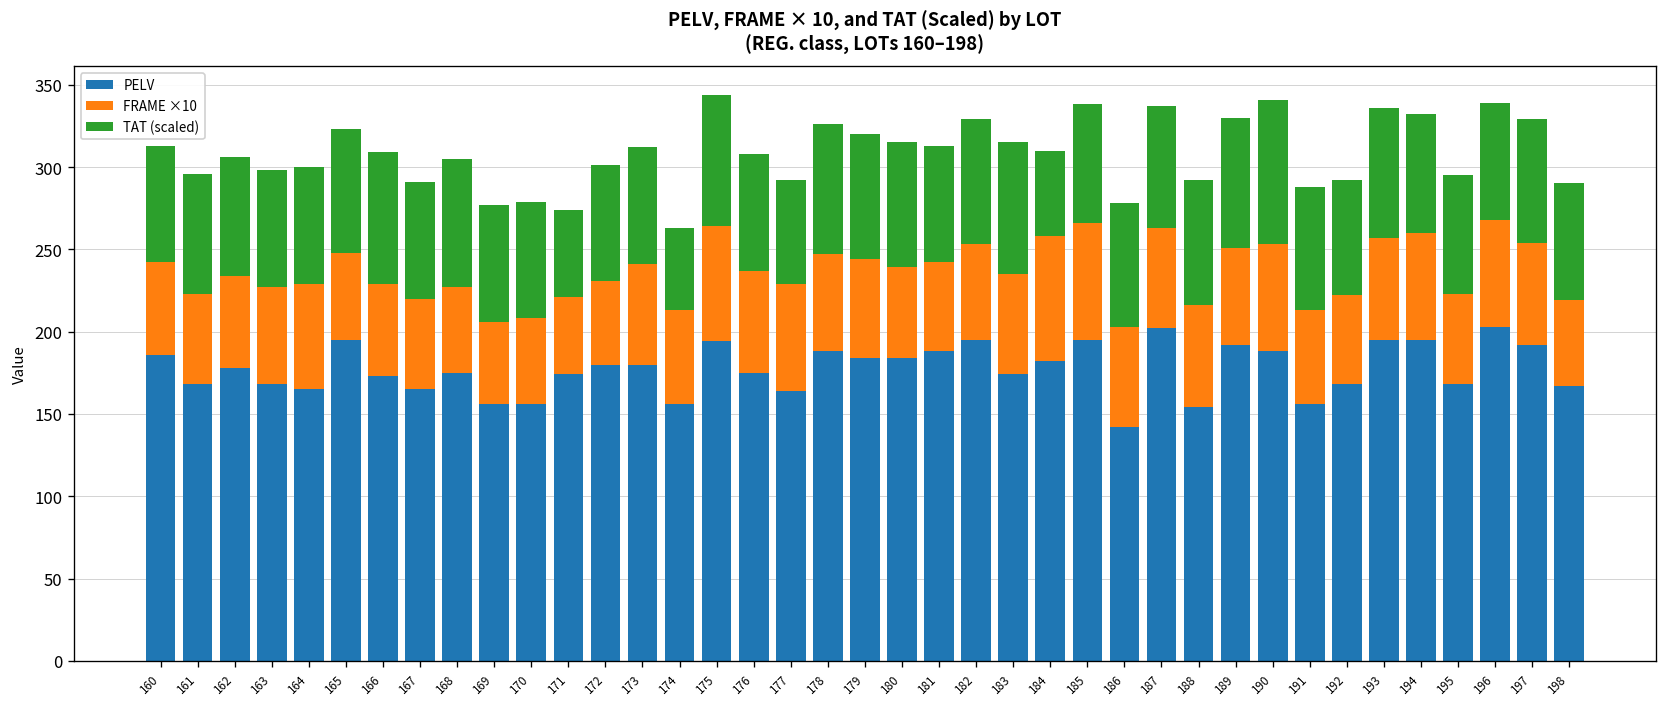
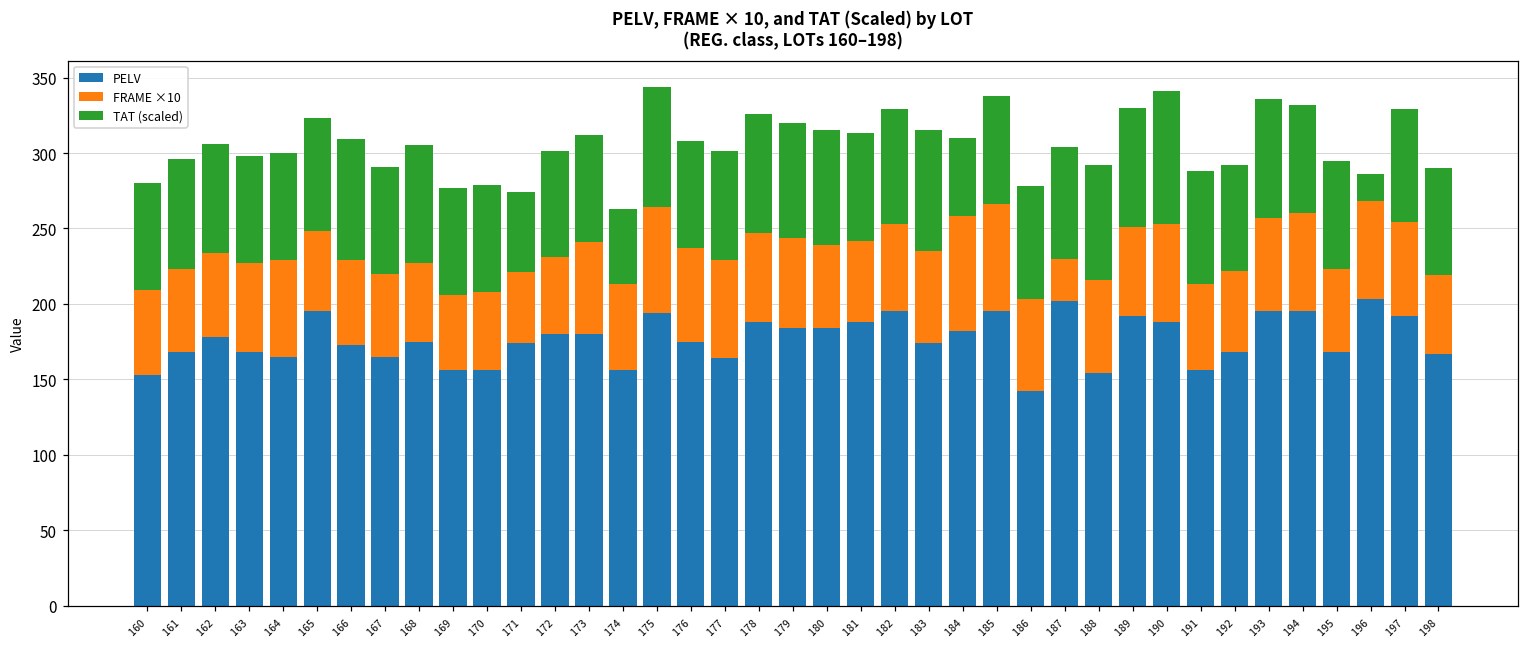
  {
    "PELV": {
-     "160": 186,
+     "160": 153,
      "161": 168,
      "162": 178,
      "163": 168,
      "164": 165,
      "165": 195,
      "166": 173,
      "167": 165,
      "168": 175,
      "169": 156,
      "170": 156,
      "171": 174,
      "172": 180,
      "173": 180,
      "174": 156,
      "175": 194,
      "176": 175,
      "177": 164,
      "178": 188,
      "179": 184,
      "180": 184,
      "181": 188,
      "182": 195,
      "183": 174,
      "184": 182,
      "185": 195,
      "186": 142,
      "187": 202,
      "188": 154,
      "189": 192,
      "190": 188,
      "191": 156,
      "192": 168,
      "193": 195,
      "194": 195,
      "195": 168,
      "196": 203,
      "197": 192,
      "198": 167
    },
    "FRAME ×10": {
      "160": 56,
      "161": 55,
      "162": 56,
      "163": 59,
      "164": 64,
      "165": 53,
      "166": 56,
      "167": 55,
      "168": 52,
      "169": 50,
      "170": 52,
      "171": 47,
      "172": 51,
      "173": 61,
      "174": 57,
      "175": 70,
      "176": 62,
      "177": 65,
      "178": 59,
      "179": 60,
      "180": 55,
      "181": 54,
      "182": 58,
      "183": 61,
      "184": 76,
      "185": 71,
      "186": 61,
-     "187": 61,
+     "187": 28,
      "188": 62,
      "189": 59,
      "190": 65,
      "191": 57,
      "192": 54,
      "193": 62,
      "194": 65,
      "195": 55,
      "196": 65,
      "197": 62,
      "198": 52
    },
    "TAT (scaled)": {
      "160": 71,
      "161": 73,
      "162": 72,
      "163": 71,
      "164": 71,
      "165": 75,
      "166": 80,
      "167": 71,
      "168": 78,
      "169": 71,
      "170": 71,
      "171": 53,
      "172": 70,
      "173": 71,
      "174": 50,
      "175": 80,
      "176": 71,
-     "177": 63,
+     "177": 72,
      "178": 79,
      "179": 76,
      "180": 76,
      "181": 71,
      "182": 76,
      "183": 80,
      "184": 52,
      "185": 72,
      "186": 75,
      "187": 74,
      "188": 76,
      "189": 79,
      "190": 88,
      "191": 75,
      "192": 70,
      "193": 79,
      "194": 72,
      "195": 72,
-     "196": 71,
+     "196": 18,
      "197": 75,
      "198": 71
    }
  }
